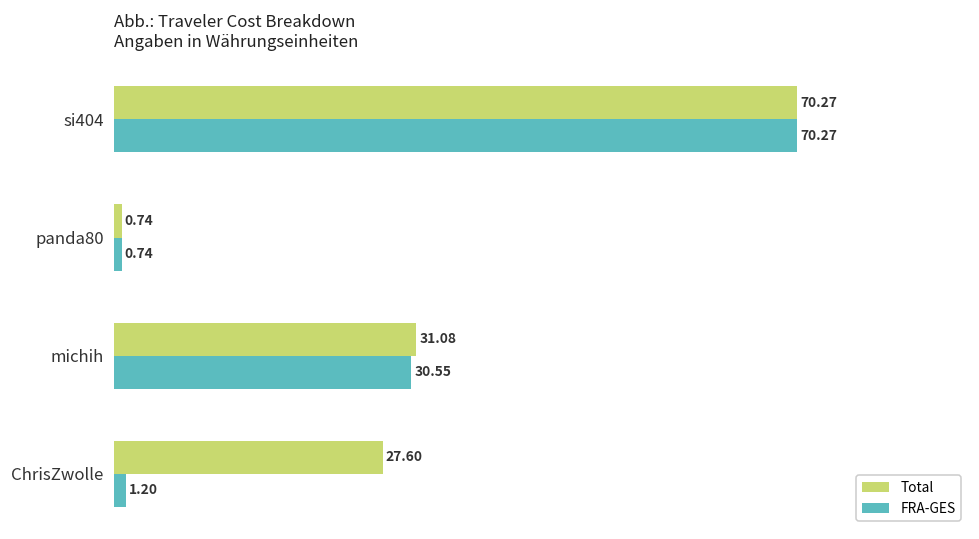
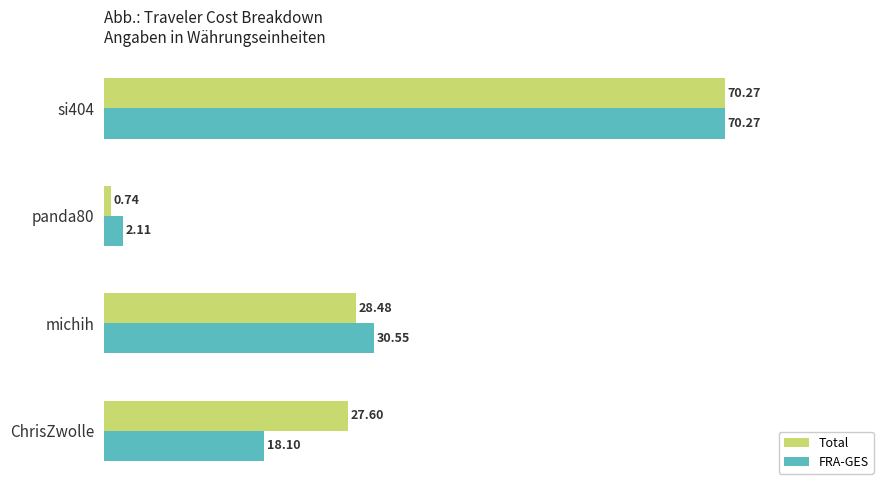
  {
    "Total": {
      "si404": 70.27,
      "panda80": 0.74,
-     "michih": 31.08,
+     "michih": 28.48,
      "ChrisZwolle": 27.60
    },
    "FRA-GES": {
      "si404": 70.27,
-     "panda80": 0.74,
+     "panda80": 2.11,
      "michih": 30.55,
-     "ChrisZwolle": 1.20
+     "ChrisZwolle": 18.10
    }
  }
